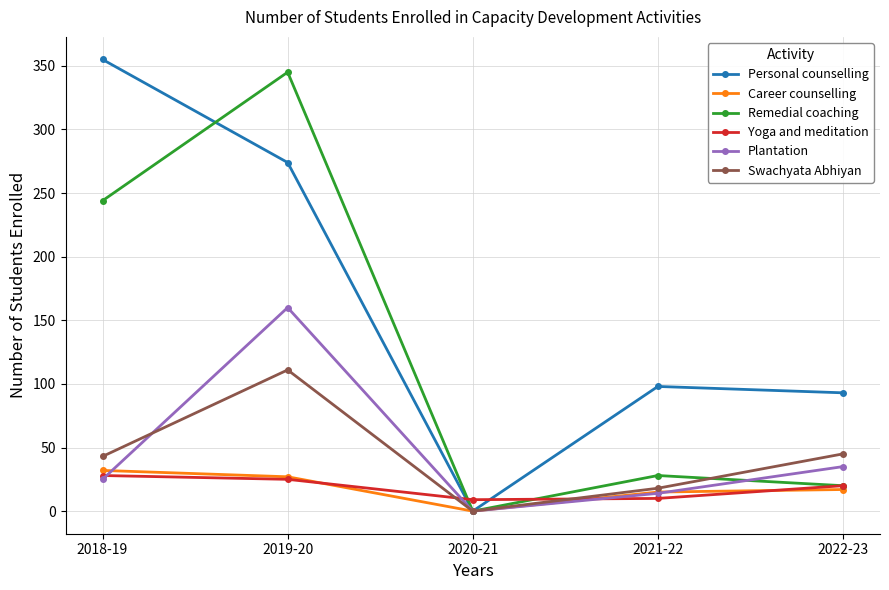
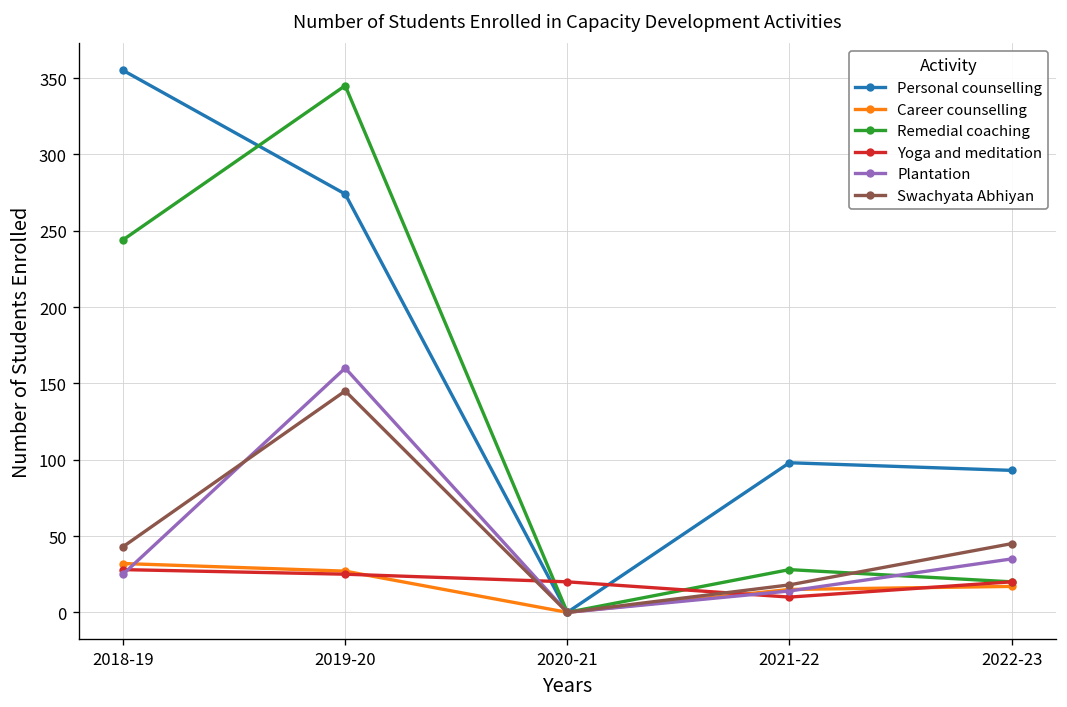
  {
    "Personal counselling": {
      "2018-19": 355,
      "2019-20": 274,
      "2021-22": 98,
      "2022-23": 93
    },
    "Career counselling": {
      "2018-19": 32,
      "2022-23": 17
    },
    "Remedial coaching": {
      "2018-19": 244,
      "2019-20": 345,
      "2021-22": 28
    },
    "Yoga and meditation": {
      "2018-19": 28,
-     "2020-21": 9,
+     "2020-21": 20,
      "2021-22": 10
    },
    "Plantation": {
      "2018-19": 25,
      "2019-20": 160,
      "2022-23": 35
    },
    "Swachyata Abhiyan": {
      "2018-19": 43,
-     "2019-20": 111,
+     "2019-20": 145,
      "2021-22": 18,
      "2022-23": 45
    }
  }
